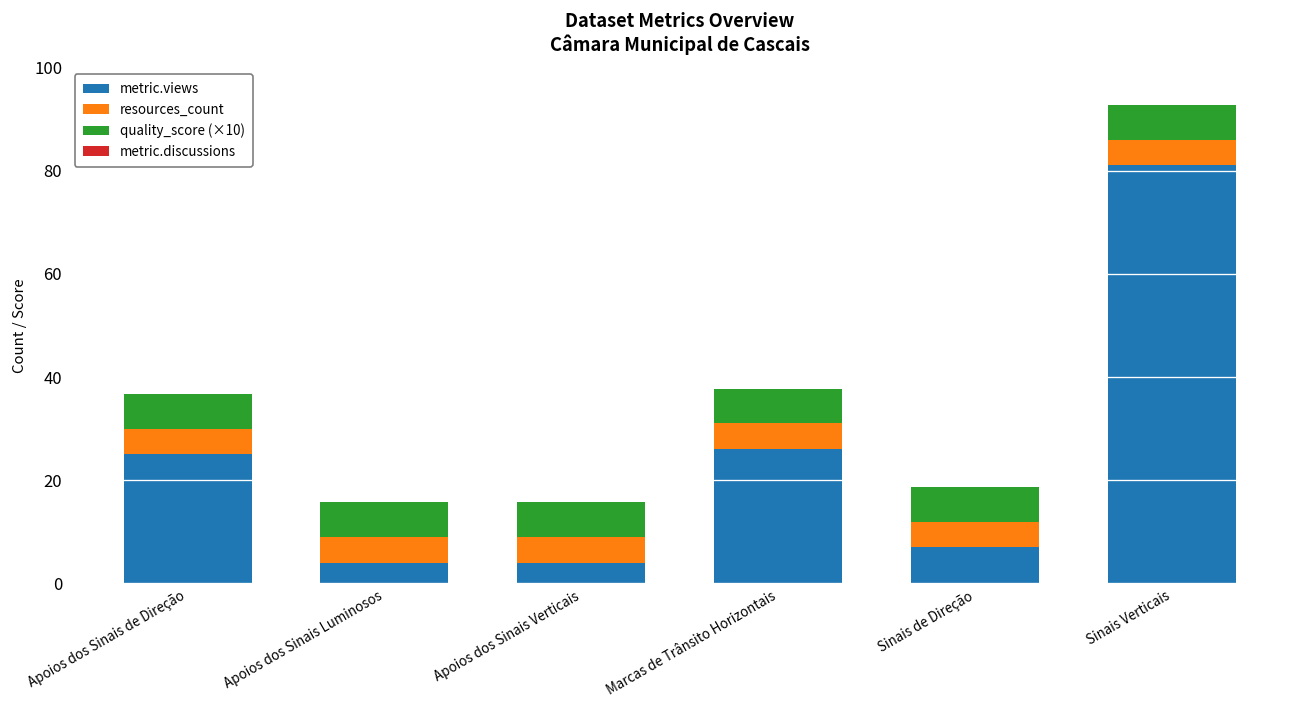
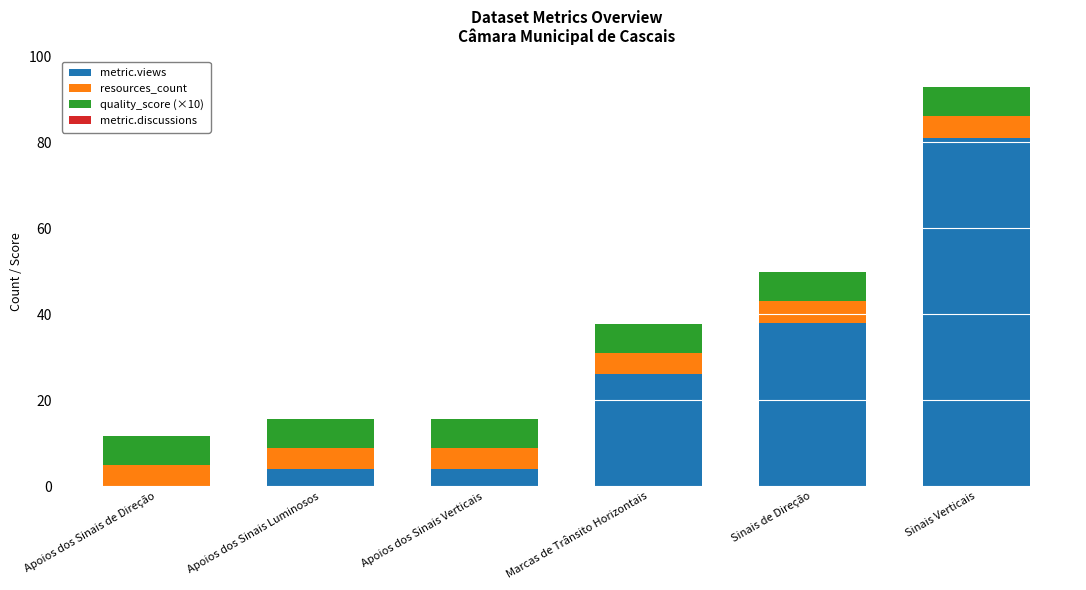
  {
    "metric.views": {
-     "Apoios dos Sinais de Direção": 25,
+     "Apoios dos Sinais de Direção": 0,
      "Apoios dos Sinais Luminosos": 4,
      "Apoios dos Sinais Verticais": 4,
      "Marcas de Trânsito Horizontais": 26,
-     "Sinais de Direção": 7,
+     "Sinais de Direção": 38,
      "Sinais Verticais": 81
    },
    "resources_count": {
      "Apoios dos Sinais de Direção": 5,
      "Apoios dos Sinais Luminosos": 5,
      "Apoios dos Sinais Verticais": 5,
      "Marcas de Trânsito Horizontais": 5,
      "Sinais de Direção": 5,
      "Sinais Verticais": 5
    }
  }
